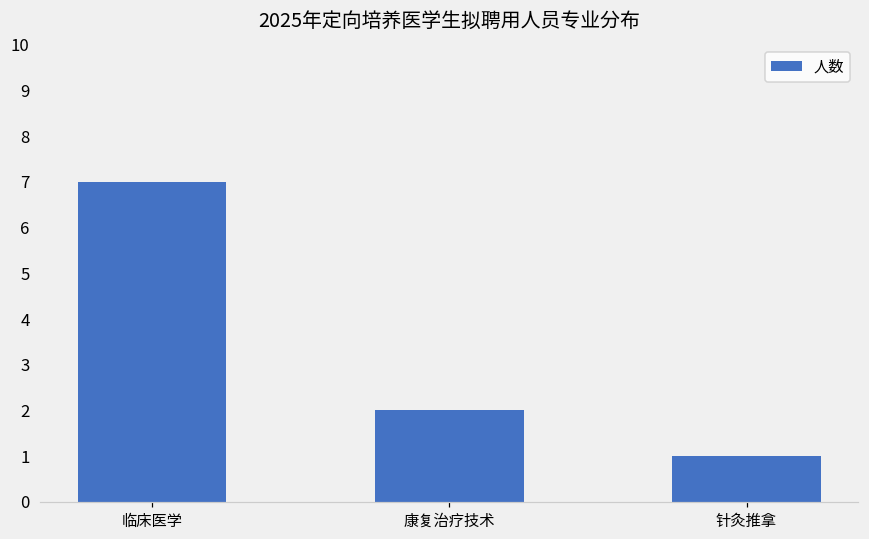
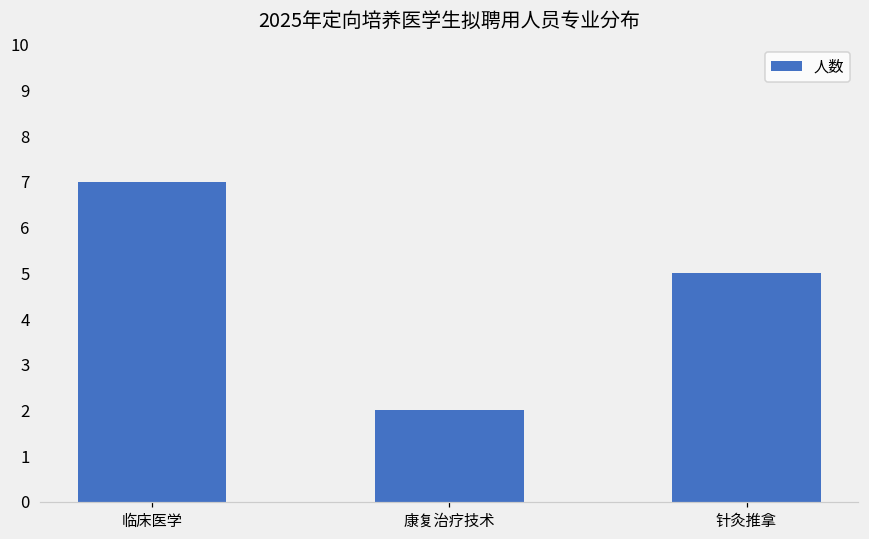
  {
    "临床医学": 7,
    "康复治疗技术": 2,
-   "针灸推拿": 1
+   "针灸推拿": 5
  }
